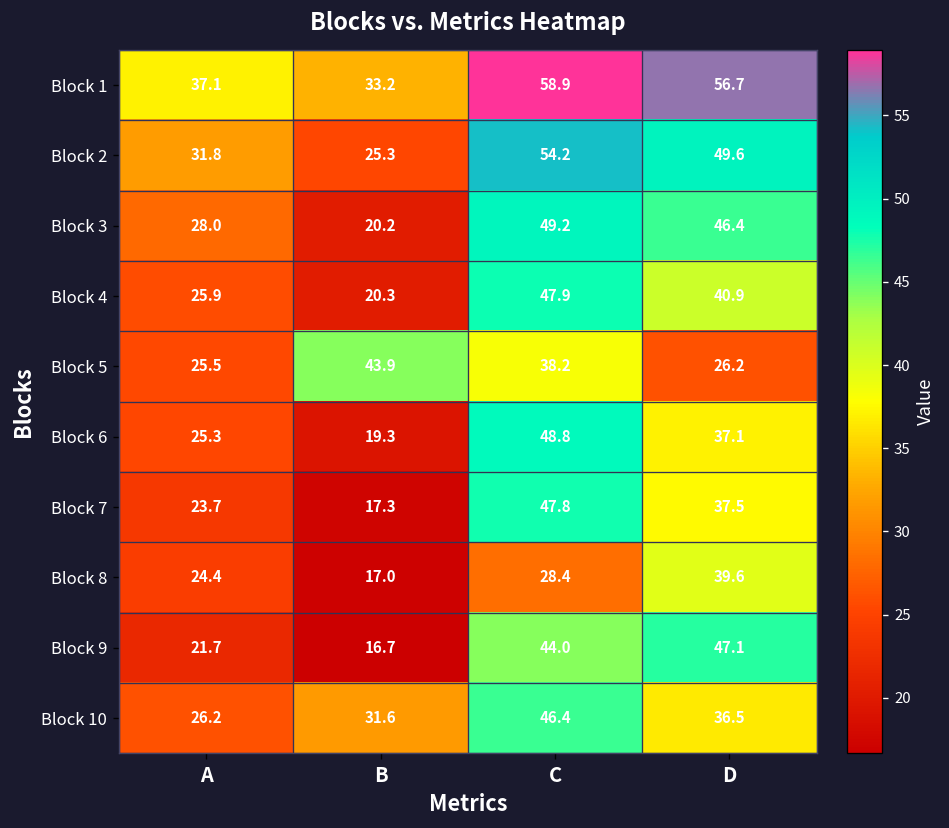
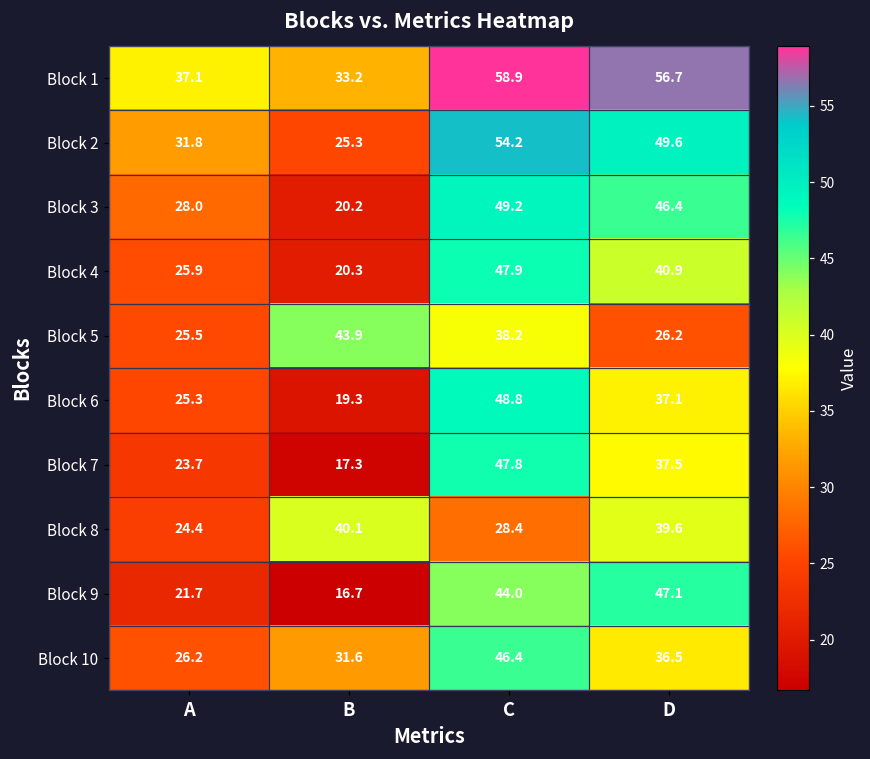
  {
    "Block 1": {
      "A": 37.1,
      "B": 33.2,
      "C": 58.9,
      "D": 56.7
    },
    "Block 2": {
      "A": 31.8,
      "B": 25.3,
      "C": 54.2,
      "D": 49.6
    },
    "Block 3": {
      "A": 28.0,
      "B": 20.2,
      "C": 49.2,
      "D": 46.4
    },
    "Block 4": {
      "A": 25.9,
      "B": 20.3,
      "C": 47.9,
      "D": 40.9
    },
    "Block 5": {
      "A": 25.5,
      "B": 43.9,
      "C": 38.2,
      "D": 26.2
    },
    "Block 6": {
      "A": 25.3,
      "B": 19.3,
      "C": 48.8,
      "D": 37.1
    },
    "Block 7": {
      "A": 23.7,
      "B": 17.3,
      "C": 47.8,
      "D": 37.5
    },
    "Block 8": {
      "A": 24.4,
-     "B": 17.0,
+     "B": 40.1,
      "C": 28.4,
      "D": 39.6
    },
    "Block 9": {
      "A": 21.7,
      "B": 16.7,
      "C": 44.0,
      "D": 47.1
    },
    "Block 10": {
      "A": 26.2,
      "B": 31.6,
      "C": 46.4,
      "D": 36.5
    }
  }
